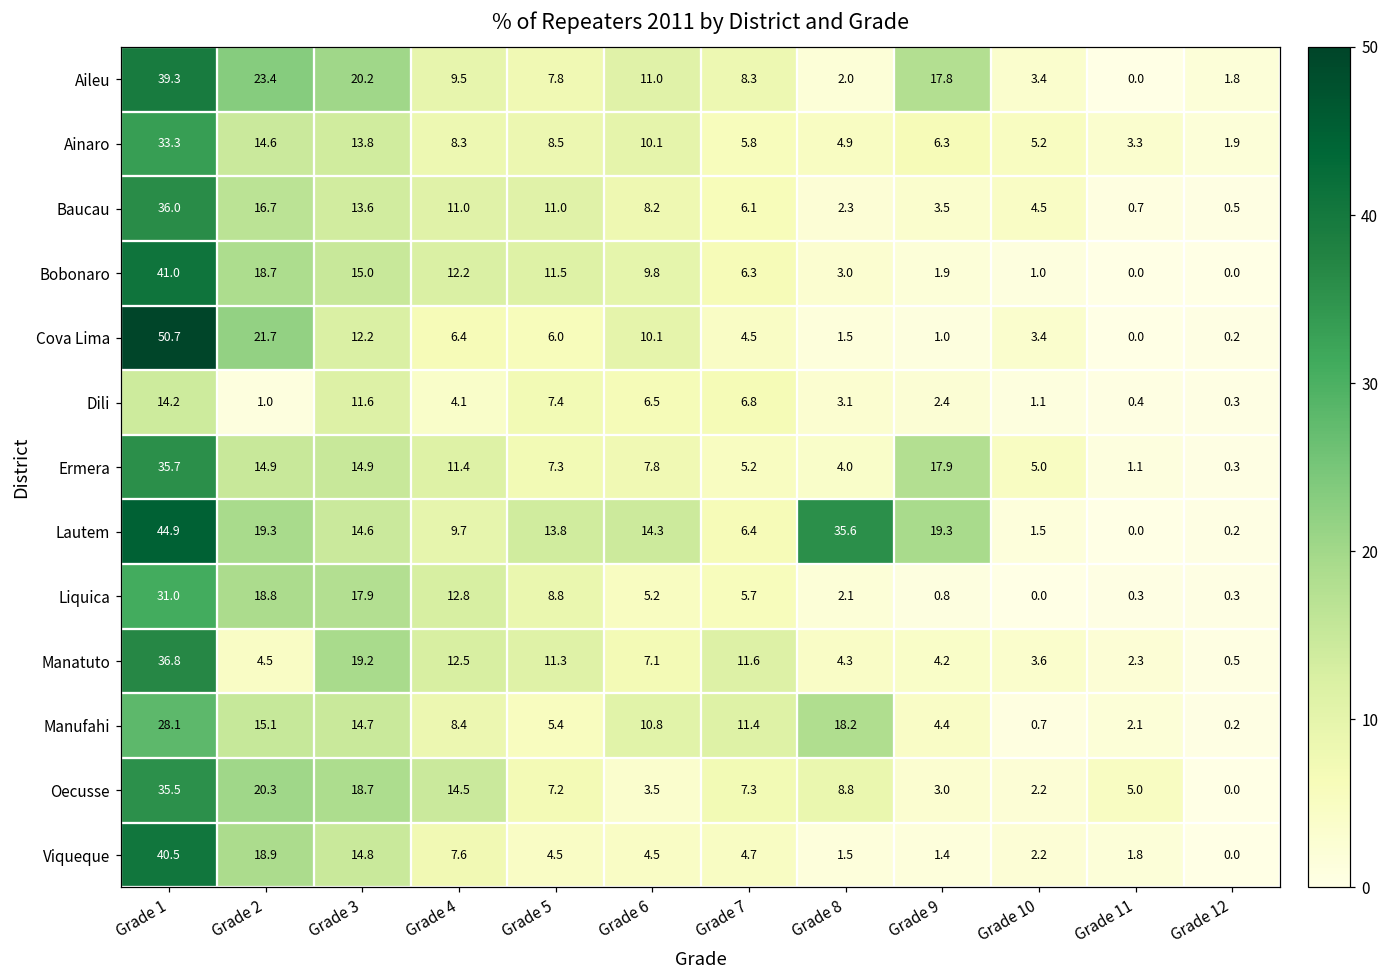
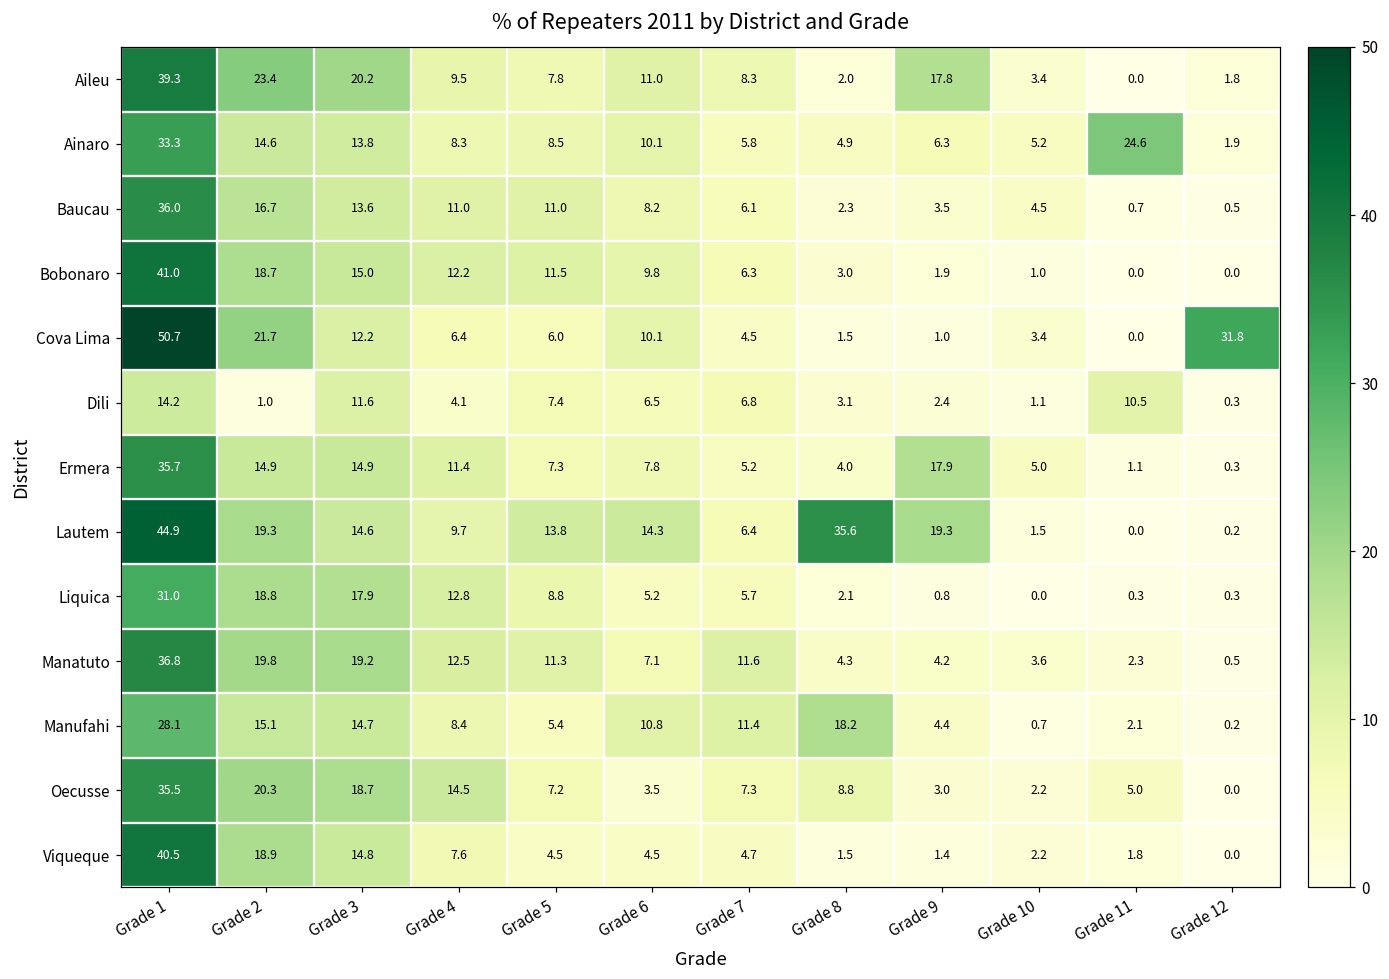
  {
    "Aileu": {
      "Grade 1": 39.3,
      "Grade 2": 23.4,
      "Grade 3": 20.2,
      "Grade 4": 9.5,
      "Grade 5": 7.8,
      "Grade 6": 11.0,
      "Grade 7": 8.3,
      "Grade 8": 2.0,
      "Grade 9": 17.8,
      "Grade 10": 3.4,
      "Grade 11": 0.0,
      "Grade 12": 1.8
    },
    "Ainaro": {
      "Grade 1": 33.3,
      "Grade 2": 14.6,
      "Grade 3": 13.8,
      "Grade 4": 8.3,
      "Grade 5": 8.5,
      "Grade 6": 10.1,
      "Grade 7": 5.8,
      "Grade 8": 4.9,
      "Grade 9": 6.3,
      "Grade 10": 5.2,
-     "Grade 11": 3.3,
+     "Grade 11": 24.6,
      "Grade 12": 1.9
    },
    "Baucau": {
      "Grade 1": 36.0,
      "Grade 2": 16.7,
      "Grade 3": 13.6,
      "Grade 4": 11.0,
      "Grade 5": 11.0,
      "Grade 6": 8.2,
      "Grade 7": 6.1,
      "Grade 8": 2.3,
      "Grade 9": 3.5,
      "Grade 10": 4.5,
      "Grade 11": 0.7,
      "Grade 12": 0.5
    },
    "Bobonaro": {
      "Grade 1": 41.0,
      "Grade 2": 18.7,
      "Grade 3": 15.0,
      "Grade 4": 12.2,
      "Grade 5": 11.5,
      "Grade 6": 9.8,
      "Grade 7": 6.3,
      "Grade 8": 3.0,
      "Grade 9": 1.9,
      "Grade 10": 1.0,
      "Grade 11": 0.0,
      "Grade 12": 0.0
    },
    "Cova Lima": {
      "Grade 1": 50.7,
      "Grade 2": 21.7,
      "Grade 3": 12.2,
      "Grade 4": 6.4,
      "Grade 5": 6.0,
      "Grade 6": 10.1,
      "Grade 7": 4.5,
      "Grade 8": 1.5,
      "Grade 9": 1.0,
      "Grade 10": 3.4,
      "Grade 11": 0.0,
-     "Grade 12": 0.2
+     "Grade 12": 31.8
    },
    "Dili": {
      "Grade 1": 14.2,
      "Grade 2": 1.0,
      "Grade 3": 11.6,
      "Grade 4": 4.1,
      "Grade 5": 7.4,
      "Grade 6": 6.5,
      "Grade 7": 6.8,
      "Grade 8": 3.1,
      "Grade 9": 2.4,
      "Grade 10": 1.1,
-     "Grade 11": 0.4,
+     "Grade 11": 10.5,
      "Grade 12": 0.3
    },
    "Ermera": {
      "Grade 1": 35.7,
      "Grade 2": 14.9,
      "Grade 3": 14.9,
      "Grade 4": 11.4,
      "Grade 5": 7.3,
      "Grade 6": 7.8,
      "Grade 7": 5.2,
      "Grade 8": 4.0,
      "Grade 9": 17.9,
      "Grade 10": 5.0,
      "Grade 11": 1.1,
      "Grade 12": 0.3
    },
    "Lautem": {
      "Grade 1": 44.9,
      "Grade 2": 19.3,
      "Grade 3": 14.6,
      "Grade 4": 9.7,
      "Grade 5": 13.8,
      "Grade 6": 14.3,
      "Grade 7": 6.4,
      "Grade 8": 35.6,
      "Grade 9": 19.3,
      "Grade 10": 1.5,
      "Grade 11": 0.0,
      "Grade 12": 0.2
    },
    "Liquica": {
      "Grade 1": 31.0,
      "Grade 2": 18.8,
      "Grade 3": 17.9,
      "Grade 4": 12.8,
      "Grade 5": 8.8,
      "Grade 6": 5.2,
      "Grade 7": 5.7,
      "Grade 8": 2.1,
      "Grade 9": 0.8,
      "Grade 10": 0.0,
      "Grade 11": 0.3,
      "Grade 12": 0.3
    },
    "Manatuto": {
      "Grade 1": 36.8,
-     "Grade 2": 4.5,
+     "Grade 2": 19.8,
      "Grade 3": 19.2,
      "Grade 4": 12.5,
      "Grade 5": 11.3,
      "Grade 6": 7.1,
      "Grade 7": 11.6,
      "Grade 8": 4.3,
      "Grade 9": 4.2,
      "Grade 10": 3.6,
      "Grade 11": 2.3,
      "Grade 12": 0.5
    },
    "Manufahi": {
      "Grade 1": 28.1,
      "Grade 2": 15.1,
      "Grade 3": 14.7,
      "Grade 4": 8.4,
      "Grade 5": 5.4,
      "Grade 6": 10.8,
      "Grade 7": 11.4,
      "Grade 8": 18.2,
      "Grade 9": 4.4,
      "Grade 10": 0.7,
      "Grade 11": 2.1,
      "Grade 12": 0.2
    },
    "Oecusse": {
      "Grade 1": 35.5,
      "Grade 2": 20.3,
      "Grade 3": 18.7,
      "Grade 4": 14.5,
      "Grade 5": 7.2,
      "Grade 6": 3.5,
      "Grade 7": 7.3,
      "Grade 8": 8.8,
      "Grade 9": 3.0,
      "Grade 10": 2.2,
      "Grade 11": 5.0,
      "Grade 12": 0.0
    },
    "Viqueque": {
      "Grade 1": 40.5,
      "Grade 2": 18.9,
      "Grade 3": 14.8,
      "Grade 4": 7.6,
      "Grade 5": 4.5,
      "Grade 6": 4.5,
      "Grade 7": 4.7,
      "Grade 8": 1.5,
      "Grade 9": 1.4,
      "Grade 10": 2.2,
      "Grade 11": 1.8,
      "Grade 12": 0.0
    }
  }
